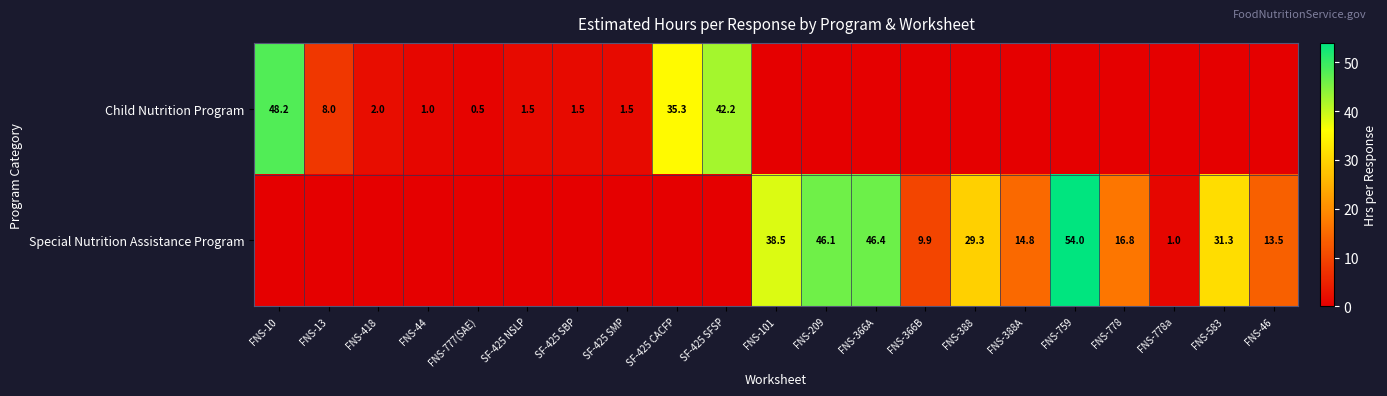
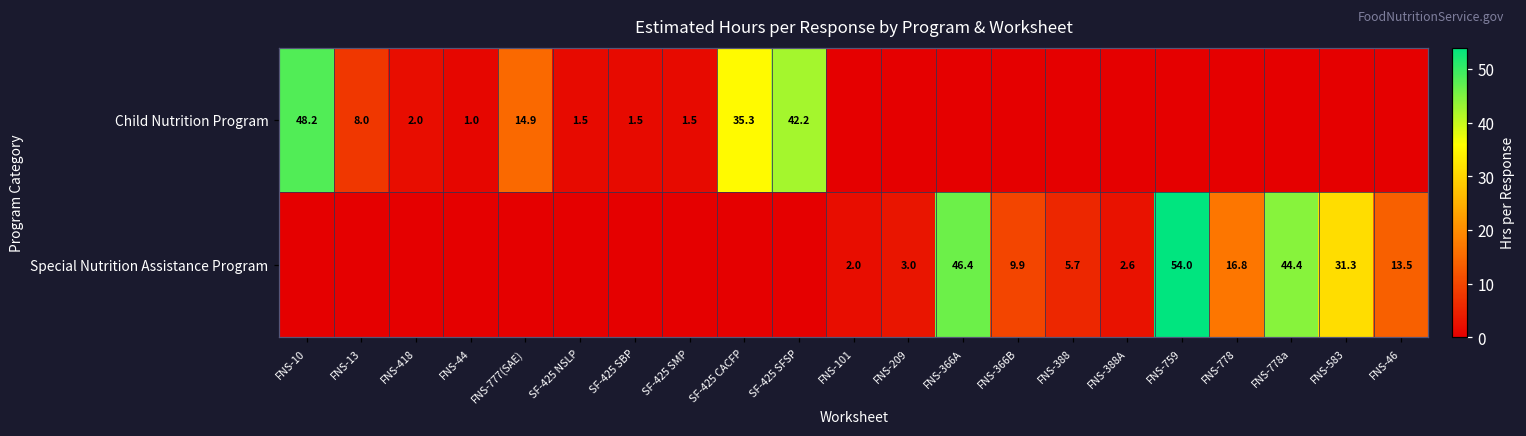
  {
    "Child Nutrition Program": {
      "FNS-10": 48.2,
      "FNS-13": 8.0,
      "FNS-418": 2.0,
      "FNS-44": 1.0,
-     "FNS-777(SAE)": 0.5,
+     "FNS-777(SAE)": 14.9,
      "SF-425 NSLP": 1.5,
      "SF-425 SBP": 1.5,
      "SF-425 SMP": 1.5,
      "SF-425 CACFP": 35.3,
      "SF-425 SFSP": 42.2
    },
    "Special Nutrition Assistance Program": {
-     "FNS-101": 38.5,
-     "FNS-209": 46.1,
+     "FNS-101": 2.0,
+     "FNS-209": 3.0,
      "FNS-366A": 46.4,
      "FNS-366B": 9.9,
-     "FNS-388": 29.3,
-     "FNS-388A": 14.8,
+     "FNS-388": 5.7,
+     "FNS-388A": 2.6,
      "FNS-759": 54.0,
      "FNS-778": 16.8,
-     "FNS-778a": 1.0,
+     "FNS-778a": 44.4,
      "FNS-583": 31.3,
      "FNS-46": 13.5
    }
  }
